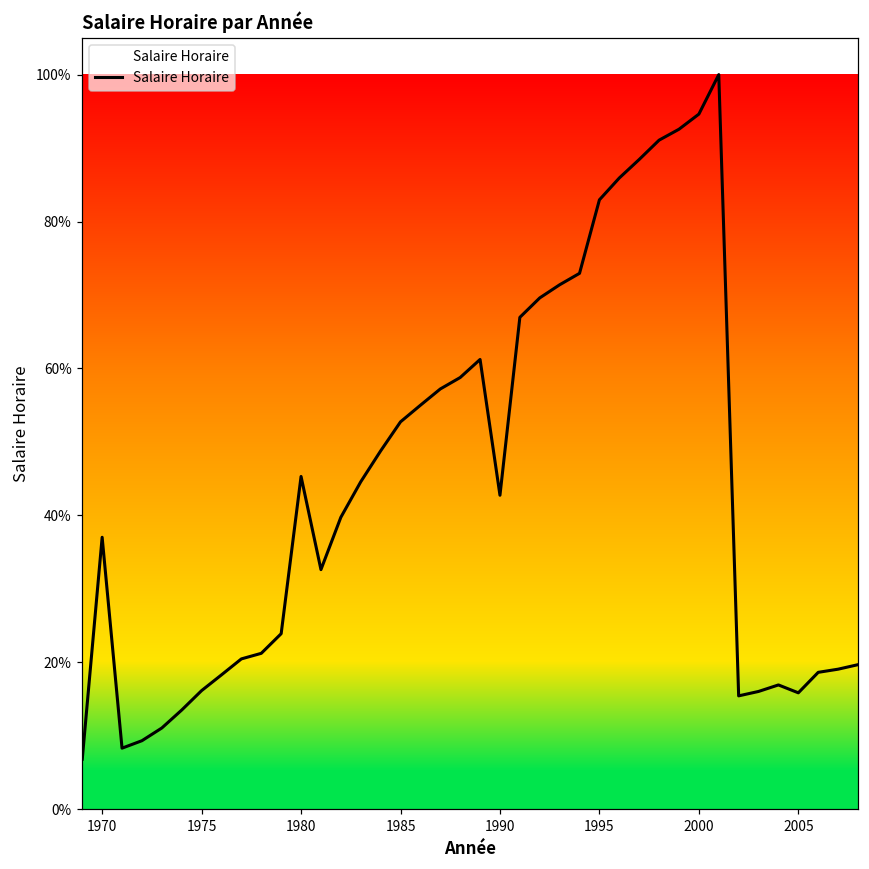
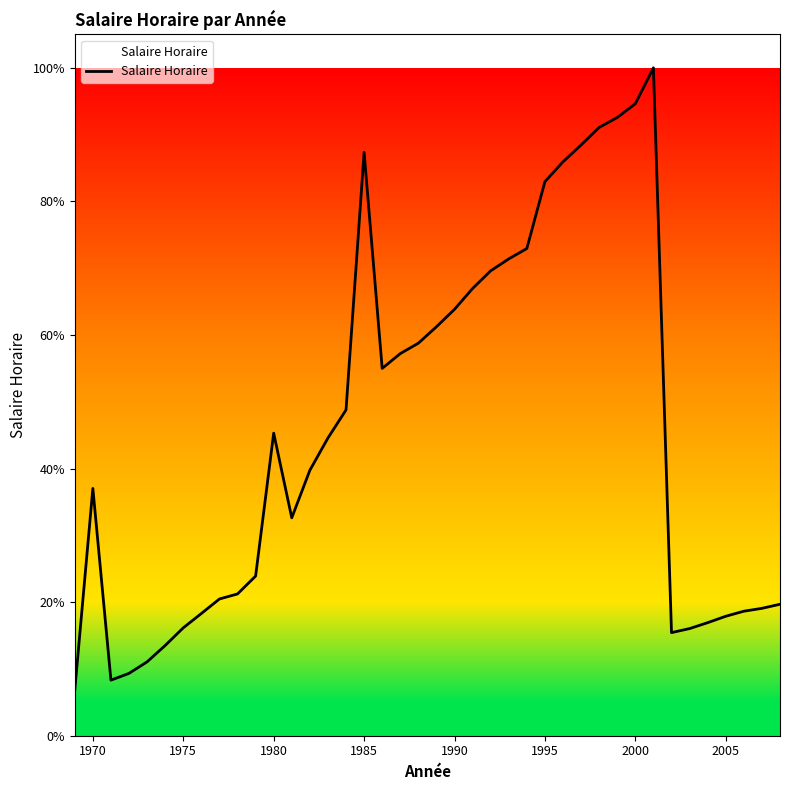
  {
    "1970": "37%",
    "1975": "16%",
    "1980": "45%",
-   "1985": "53%",
-   "1990": "43%",
+   "1985": "87%",
+   "1990": "64%",
    "1995": "83%",
    "2000": "95%",
-   "2005": "16%"
+   "2005": "18%"
  }
